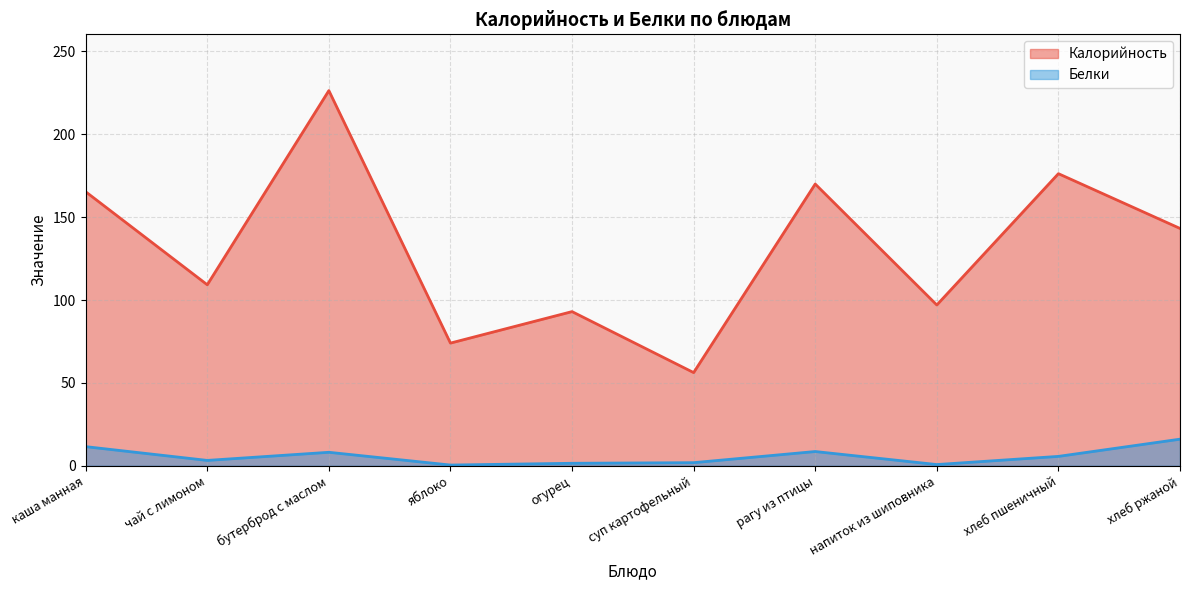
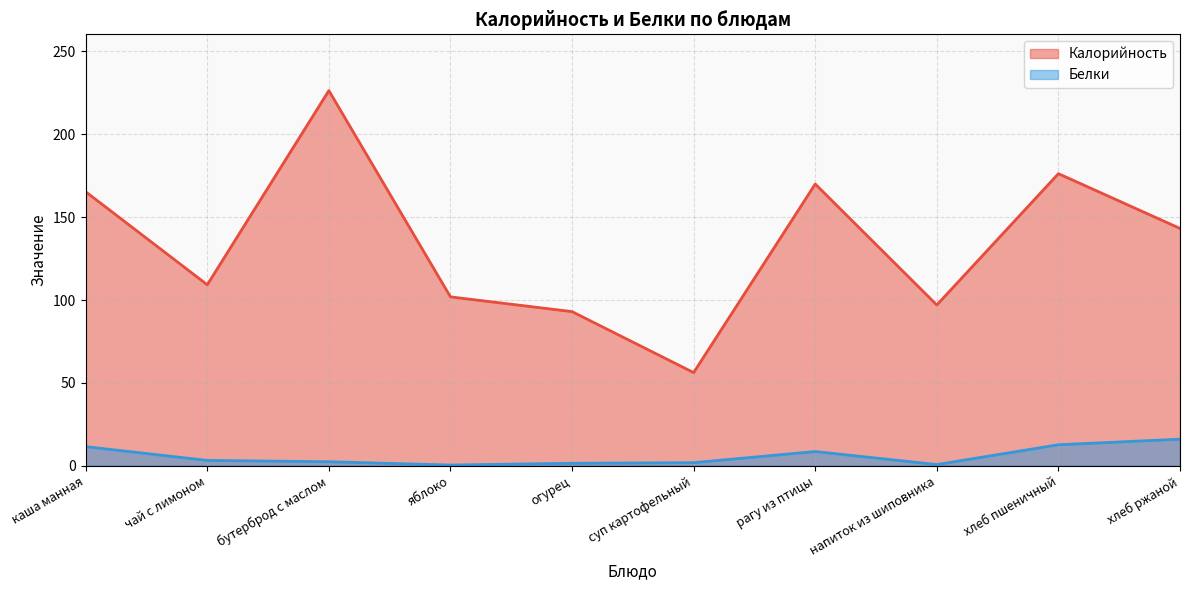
  {
    "Калорийность": {
      "каша манная": 165,
      "чай с лимоном": 109,
      "бутерброд с маслом": 226,
-     "яблоко": 74,
+     "яблоко": 102,
      "огурец": 93,
      "суп картофельный": 56,
      "рагу из птицы": 170,
      "напиток из шиповника": 97,
      "хлеб пшеничный": 176,
      "хлеб ржаной": 143
    },
    "Белки": {
      "каша манная": 12,
      "чай с лимоном": 3,
-     "бутерброд с маслом": 8,
+     "бутерброд с маслом": 2,
      "яблоко": 0,
      "огурец": 1,
      "суп картофельный": 2,
      "рагу из птицы": 9,
      "напиток из шиповника": 1,
-     "хлеб пшеничный": 6,
+     "хлеб пшеничный": 13,
      "хлеб ржаной": 16
    }
  }
